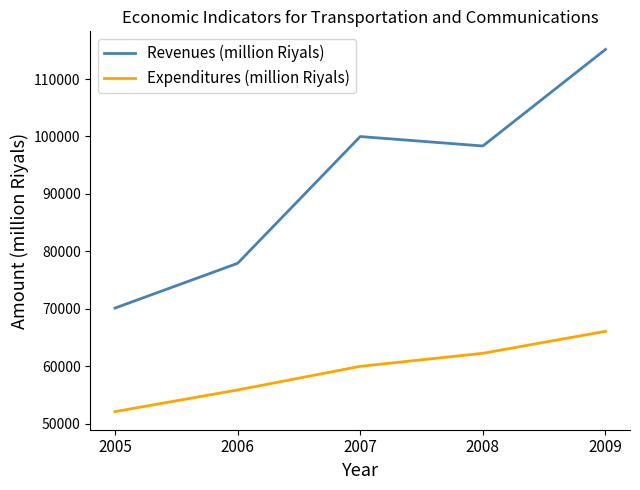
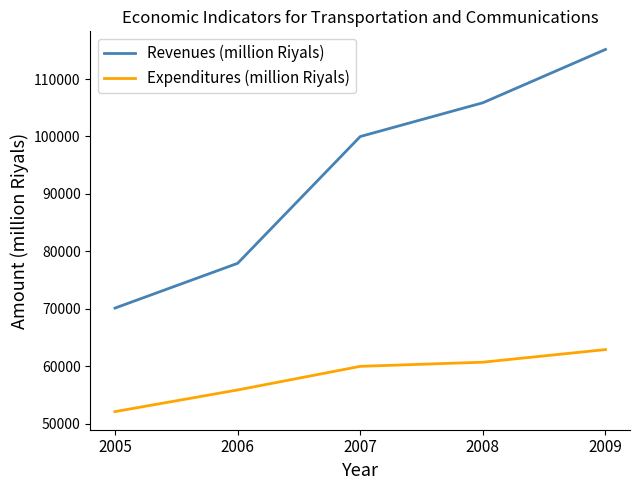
  {
    "Revenues (million Riyals)": {
      "2005": 70000,
      "2006": 78000,
      "2007": 100000,
-     "2008": 98000,
+     "2008": 106000,
      "2009": 115000
    },
    "Expenditures (million Riyals)": {
      "2005": 52000,
      "2006": 56000,
      "2007": 60000,
-     "2008": 62000,
-     "2009": 66000
+     "2008": 61000,
+     "2009": 63000
    }
  }
